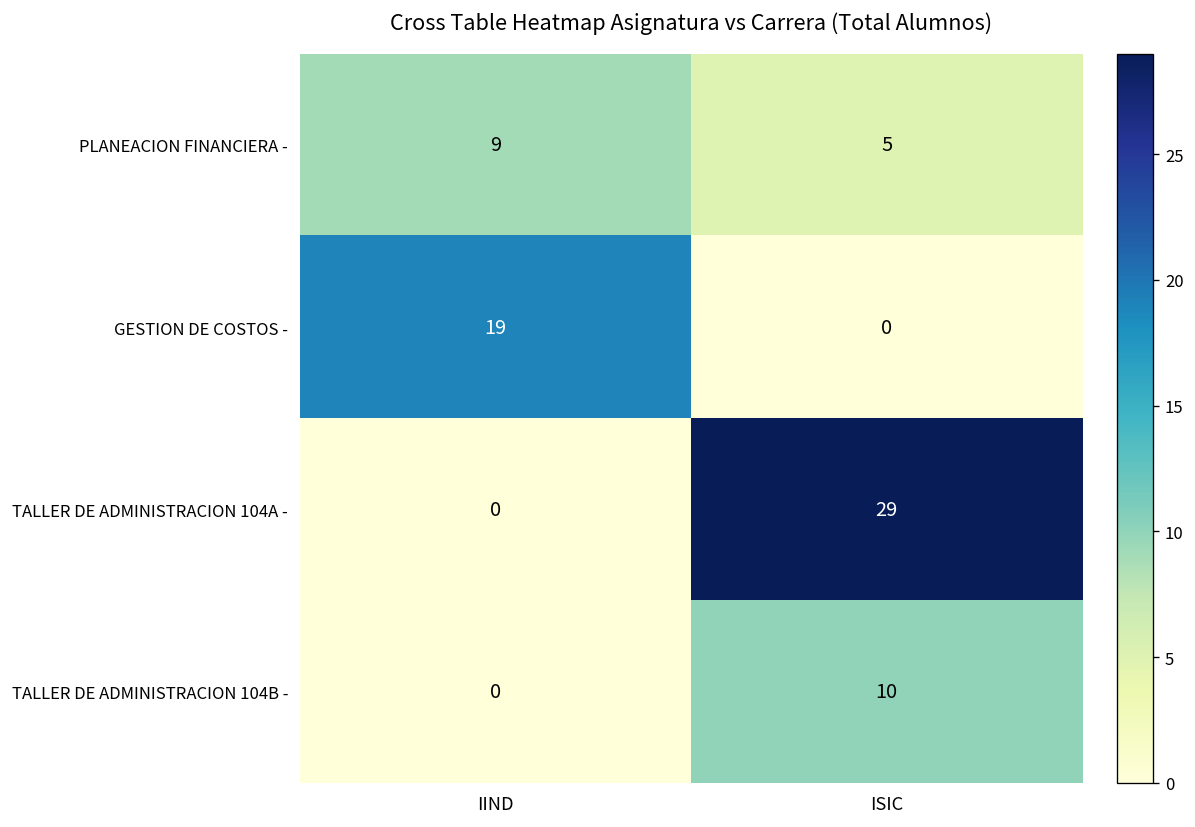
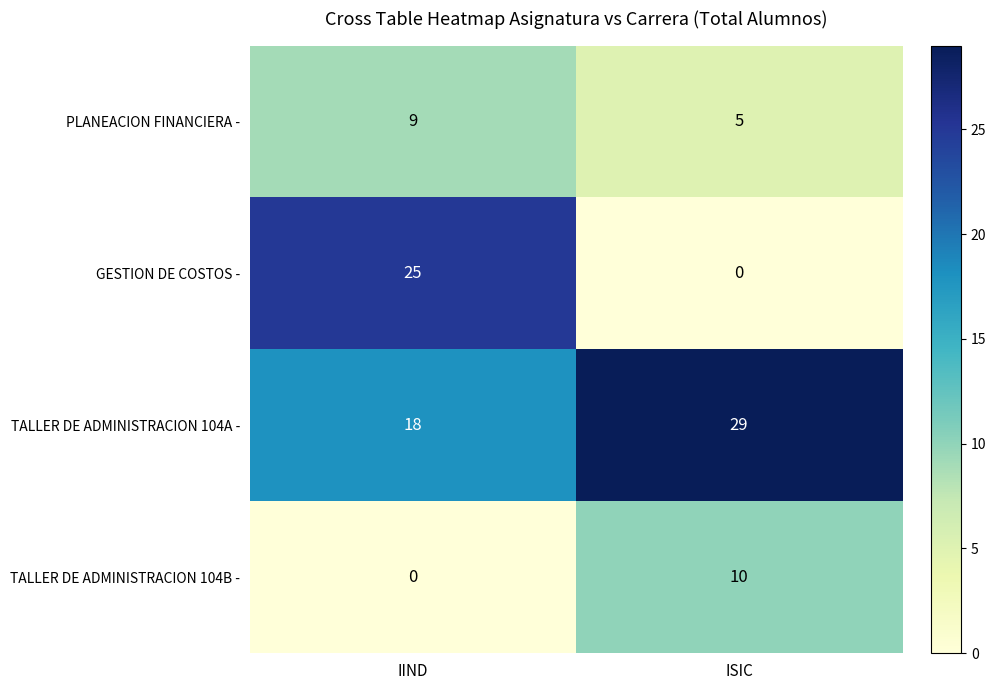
  {
    "PLANEACION FINANCIERA -": {
      "IIND": 9,
      "ISIC": 5
    },
    "GESTION DE COSTOS -": {
-     "IIND": 19,
+     "IIND": 25,
      "ISIC": 0
    },
    "TALLER DE ADMINISTRACION 104A -": {
-     "IIND": 0,
+     "IIND": 18,
      "ISIC": 29
    },
    "TALLER DE ADMINISTRACION 104B -": {
      "IIND": 0,
      "ISIC": 10
    }
  }
